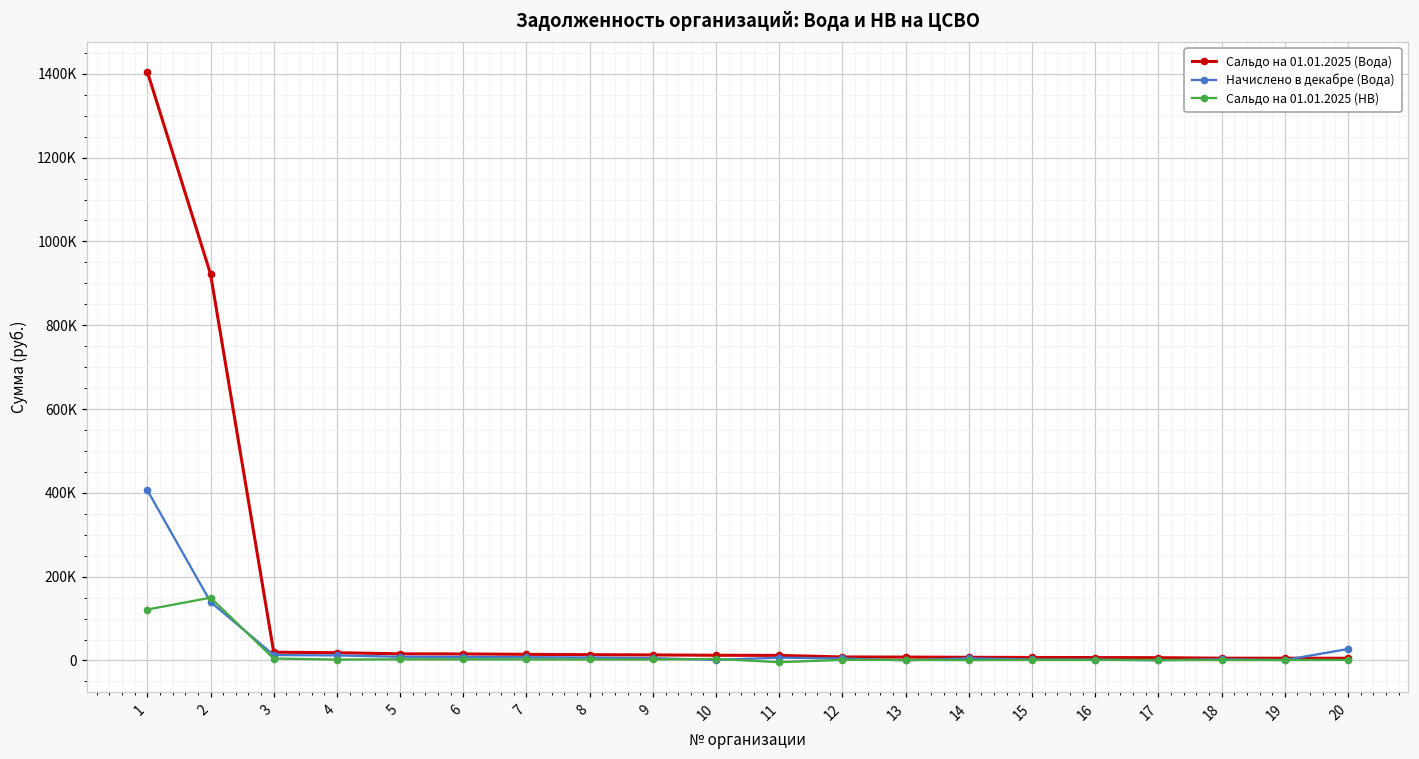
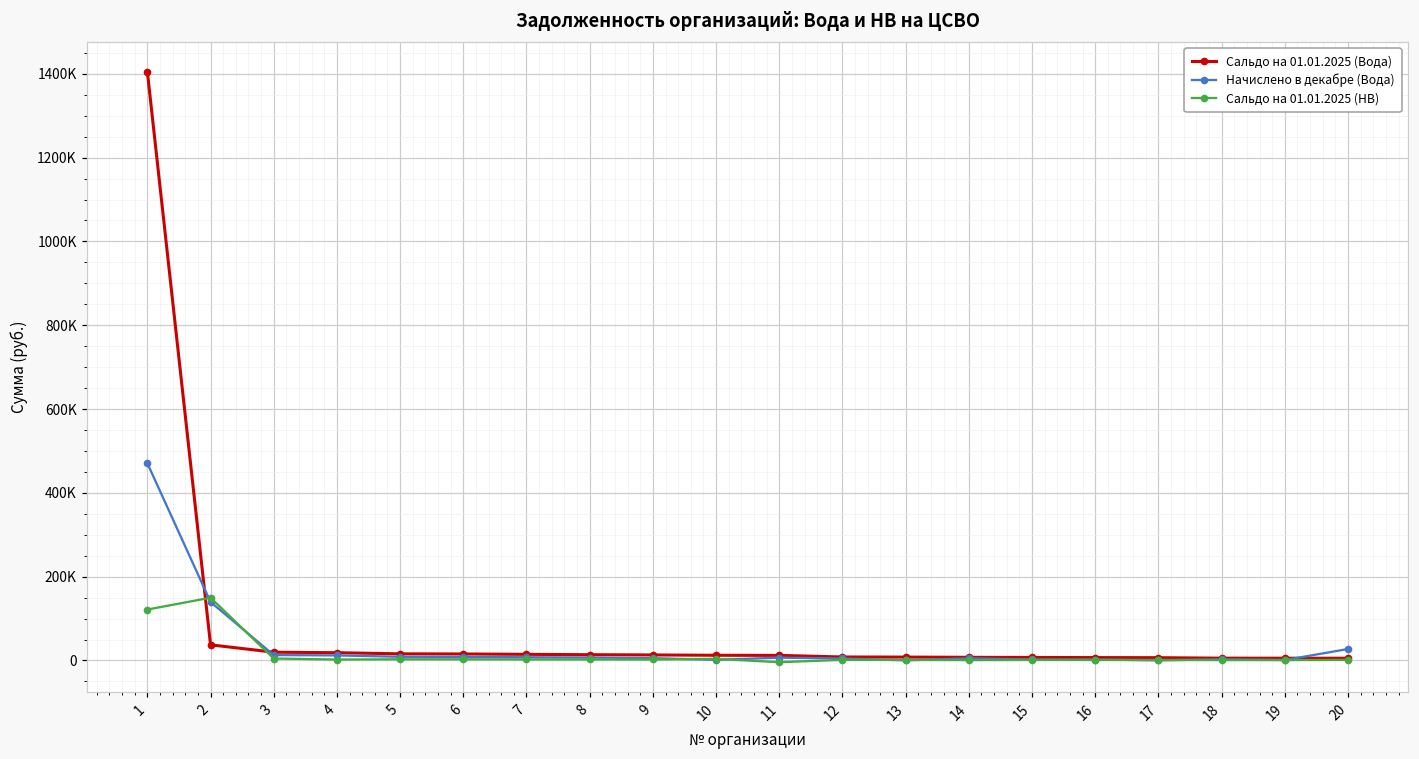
  {
    "Сальдо на 01.01.2025 (Вода)": {
      "1": 1400000,
-     "2": 920000,
+     "2": 40000,
      "3": 20000,
      "5": 20000,
      "6": 20000,
      "7": 10000,
      "9": 10000,
      "10": 10000
    },
    "Начислено в декабре (Вода)": {
-     "1": 410000,
+     "1": 470000,
      "2": 140000,
      "3": 10000,
      "20": 30000
    },
    "Сальдо на 01.01.2025 (НВ)": {
      "1": 120000,
      "2": 150000,
      "3": 0,
      "4": 0,
      "11": 0
    }
  }
